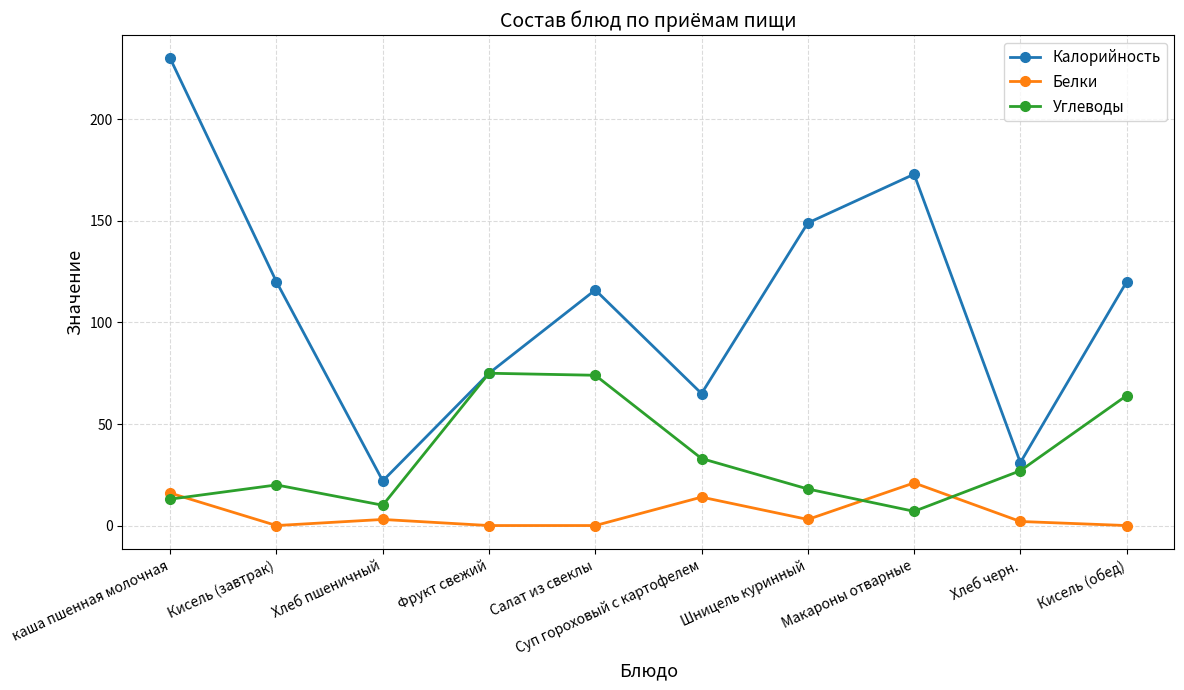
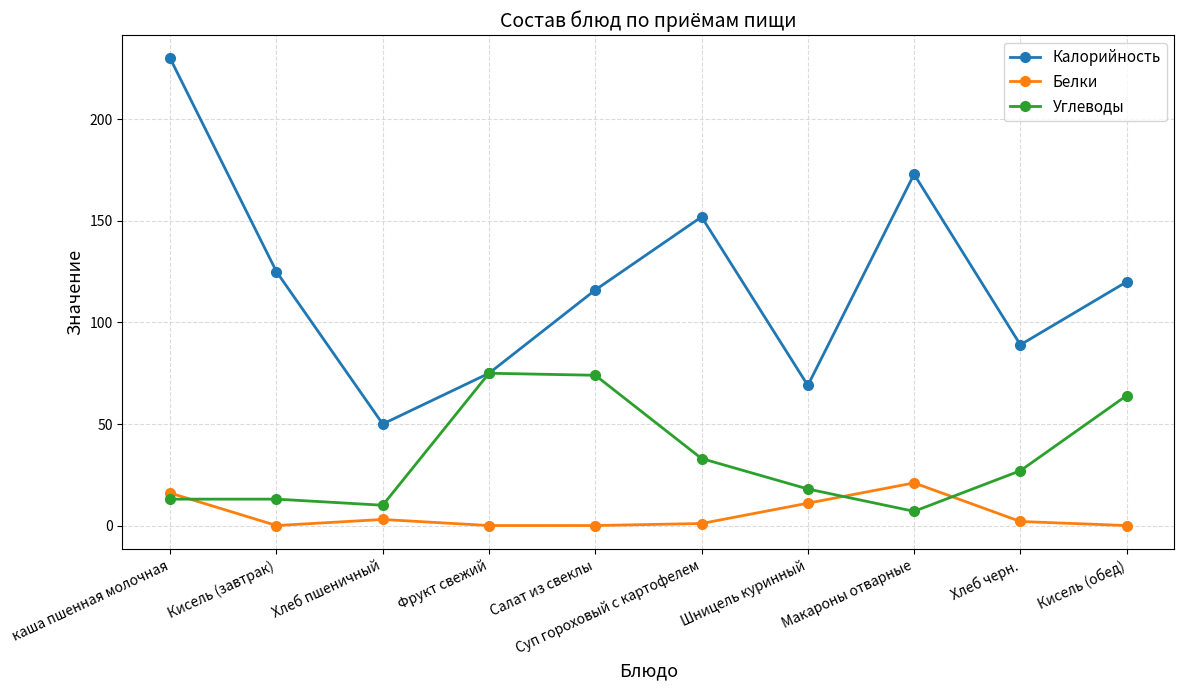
  {
    "Калорийность": {
      "каша пшенная молочная": 230,
-     "Кисель (завтрак)": 120,
-     "Хлеб пшеничный": 22,
+     "Кисель (завтрак)": 125,
+     "Хлеб пшеничный": 50,
      "Салат из свеклы": 116,
-     "Суп гороховый с картофелем": 65,
-     "Шницель куринный": 149,
+     "Суп гороховый с картофелем": 152,
+     "Шницель куринный": 69,
      "Макароны отварные": 173,
-     "Хлеб черн.": 31,
+     "Хлеб черн.": 89,
      "Кисель (обед)": 120
    },
    "Белки": {
      "каша пшенная молочная": 16,
      "Кисель (завтрак)": 0,
      "Хлеб пшеничный": 3,
      "Фрукт свежий": 0,
      "Салат из свеклы": 0,
-     "Суп гороховый с картофелем": 14,
-     "Шницель куринный": 3,
+     "Суп гороховый с картофелем": 1,
+     "Шницель куринный": 11,
      "Макароны отварные": 21,
      "Хлеб черн.": 2,
      "Кисель (обед)": 0
    },
    "Углеводы": {
      "каша пшенная молочная": 13,
-     "Кисель (завтрак)": 20,
+     "Кисель (завтрак)": 13,
      "Хлеб пшеничный": 10,
      "Салат из свеклы": 74,
      "Суп гороховый с картофелем": 33,
      "Шницель куринный": 18,
      "Макароны отварные": 7,
      "Хлеб черн.": 27,
      "Кисель (обед)": 64
    }
  }
